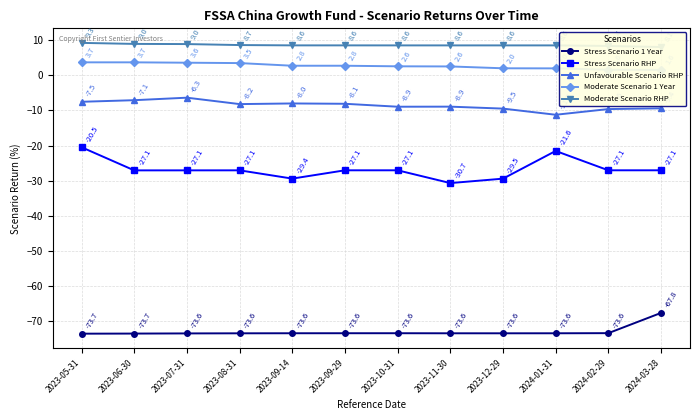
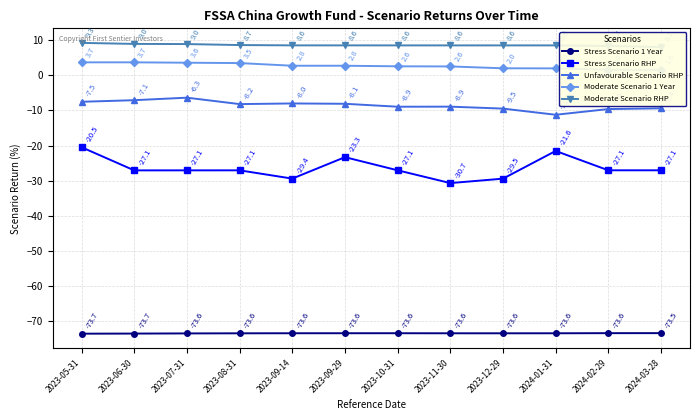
  {
    "Stress Scenario 1 Year": {
      "2023-05-31": -73.7,
      "2023-06-30": -73.7,
      "2023-07-31": -73.6,
      "2023-08-31": -73.6,
      "2023-09-14": -73.6,
      "2023-09-29": -73.6,
      "2023-10-31": -73.6,
      "2023-11-30": -73.6,
      "2023-12-29": -73.6,
      "2024-01-31": -73.6,
      "2024-02-29": -73.6,
-     "2024-03-28": -67.8
+     "2024-03-28": -73.5
    },
    "Stress Scenario RHP": {
      "2023-05-31": -20.5,
      "2023-06-30": -27.1,
      "2023-07-31": -27.1,
      "2023-08-31": -27.1,
      "2023-09-14": -29.4,
-     "2023-09-29": -27.1,
+     "2023-09-29": -23.3,
      "2023-10-31": -27.1,
      "2023-11-30": -30.7,
      "2023-12-29": -29.5,
      "2024-01-31": -21.6,
      "2024-02-29": -27.1,
      "2024-03-28": -27.1
    }
  }
